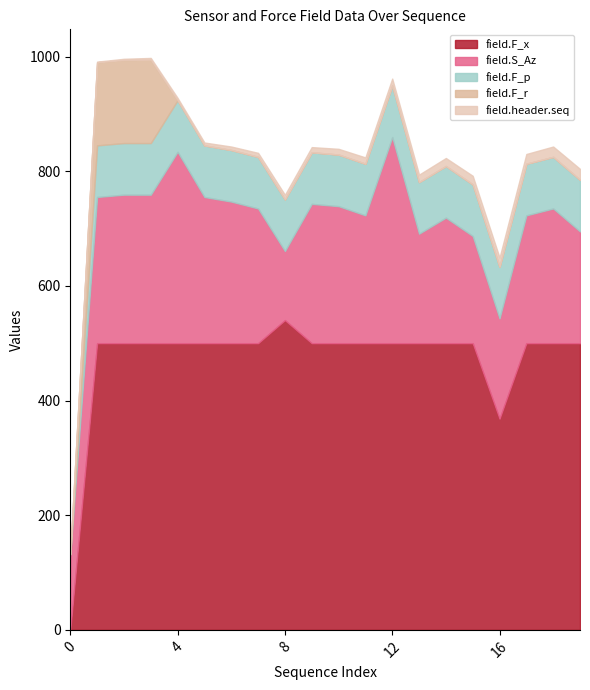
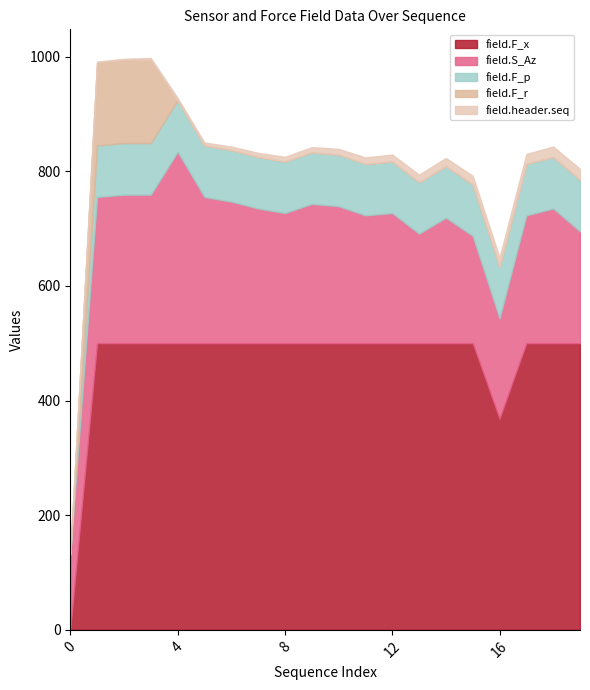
  {
    "field.F_x": {
      "0": 0,
      "4": 500,
-     "8": 540,
+     "8": 500,
      "12": 500,
      "16": 370
    },
    "field.S_Az": {
      "4": 330,
-     "8": 120,
-     "12": 360,
+     "8": 230,
+     "12": 230,
      "16": 170
    }
  }
